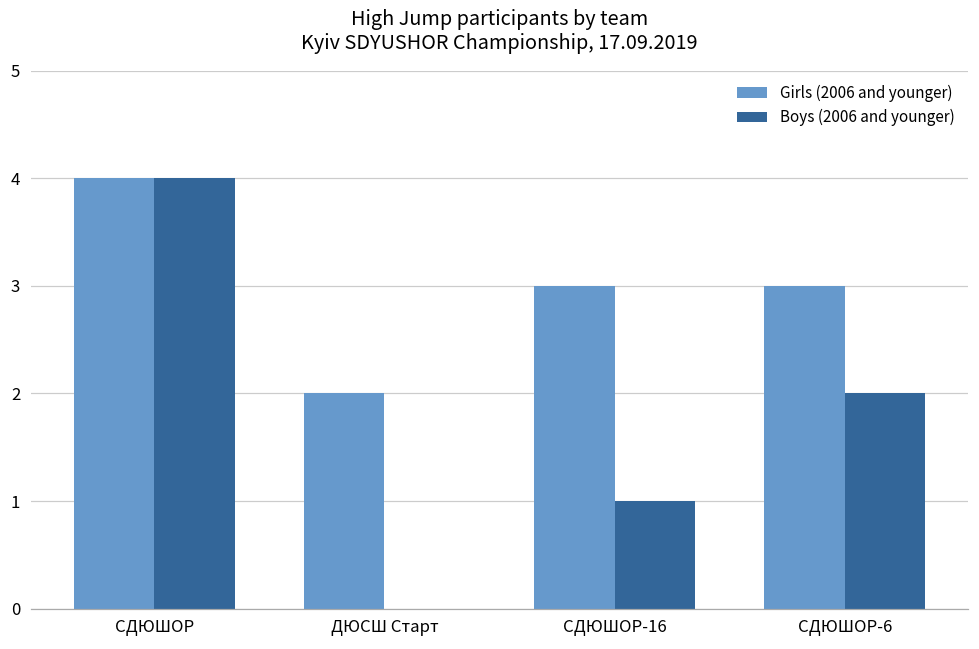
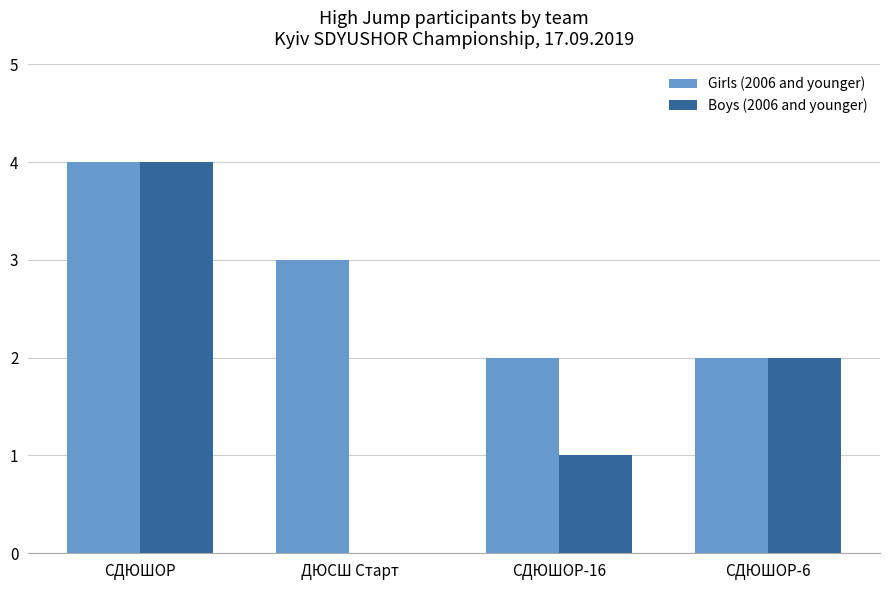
  {
    "Girls (2006 and younger)": {
      "СДЮШОР": 4,
-     "ДЮСШ Старт": 2,
-     "СДЮШОР-16": 3,
-     "СДЮШОР-6": 3
+     "ДЮСШ Старт": 3,
+     "СДЮШОР-16": 2,
+     "СДЮШОР-6": 2
    },
    "Boys (2006 and younger)": {
      "СДЮШОР": 4,
      "ДЮСШ Старт": 0,
      "СДЮШОР-16": 1,
      "СДЮШОР-6": 2
    }
  }
